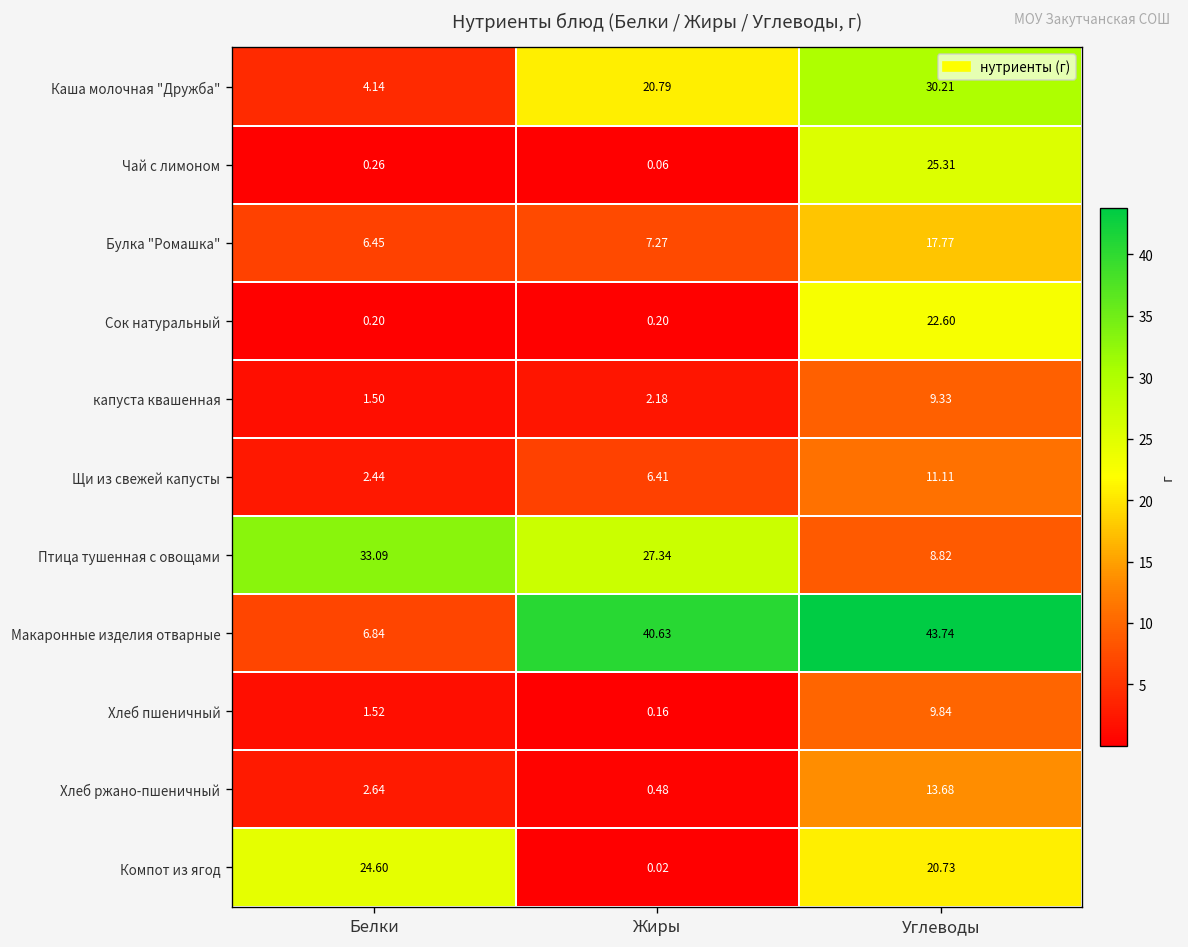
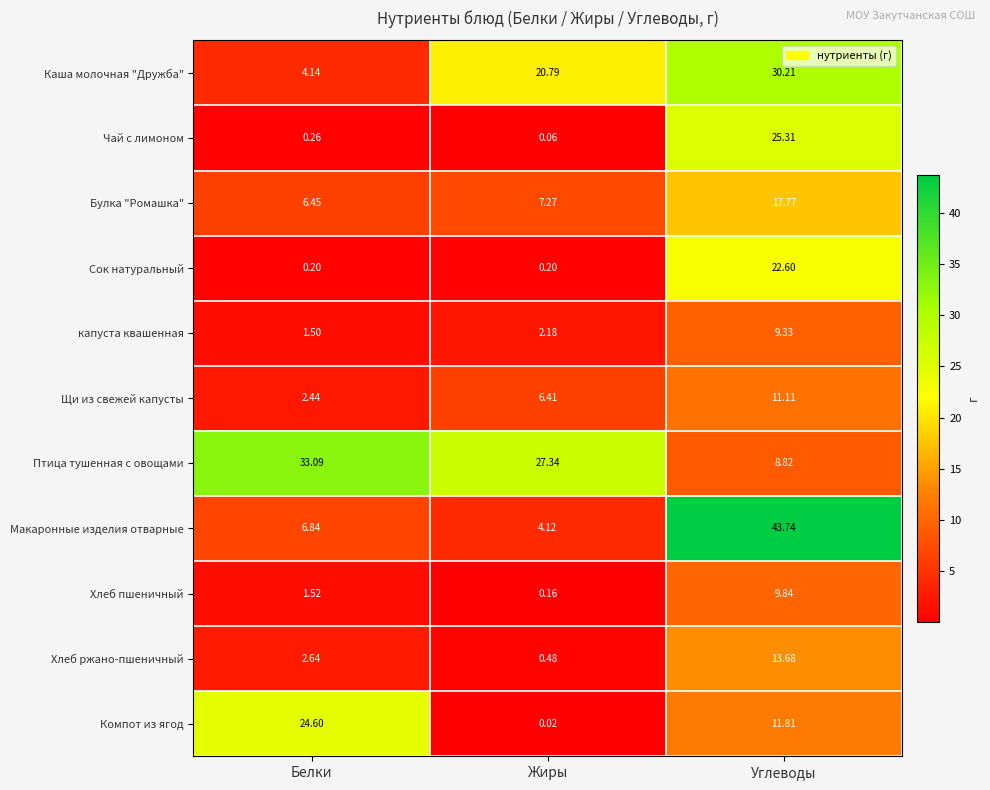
  {
    "Каша молочная \"Дружба\"": {
      "Белки": 4.14,
      "Жиры": 20.79,
      "Углеводы": 30.21
    },
    "Чай с лимоном": {
      "Белки": 0.26,
      "Жиры": 0.06,
      "Углеводы": 25.31
    },
    "Булка \"Ромашка\"": {
      "Белки": 6.45,
      "Жиры": 7.27,
      "Углеводы": 17.77
    },
    "Сок натуральный": {
      "Белки": 0.20,
      "Жиры": 0.20,
      "Углеводы": 22.60
    },
    "капуста квашенная": {
      "Белки": 1.50,
      "Жиры": 2.18,
      "Углеводы": 9.33
    },
    "Щи из свежей капусты": {
      "Белки": 2.44,
      "Жиры": 6.41,
      "Углеводы": 11.11
    },
    "Птица тушенная с овощами": {
      "Белки": 33.09,
      "Жиры": 27.34,
      "Углеводы": 8.82
    },
    "Макаронные изделия отварные": {
      "Белки": 6.84,
-     "Жиры": 40.63,
+     "Жиры": 4.12,
      "Углеводы": 43.74
    },
    "Хлеб пшеничный": {
      "Белки": 1.52,
      "Жиры": 0.16,
      "Углеводы": 9.84
    },
    "Хлеб ржано-пшеничный": {
      "Белки": 2.64,
      "Жиры": 0.48,
      "Углеводы": 13.68
    },
    "Компот из ягод": {
      "Белки": 24.60,
      "Жиры": 0.02,
-     "Углеводы": 20.73
+     "Углеводы": 11.81
    }
  }
